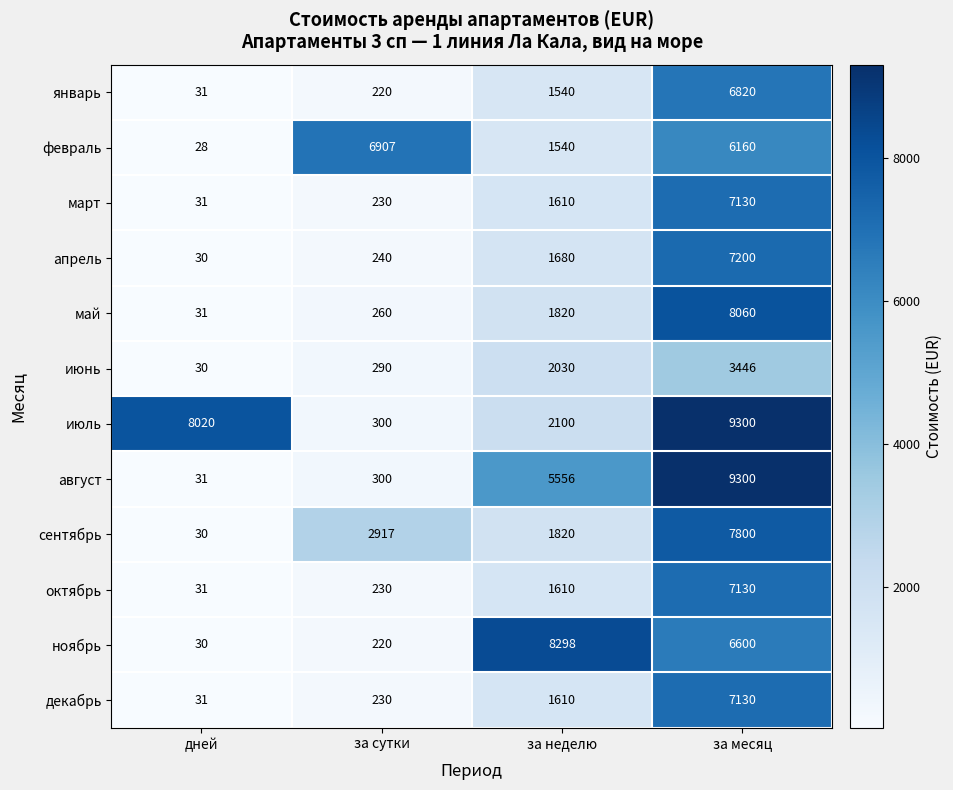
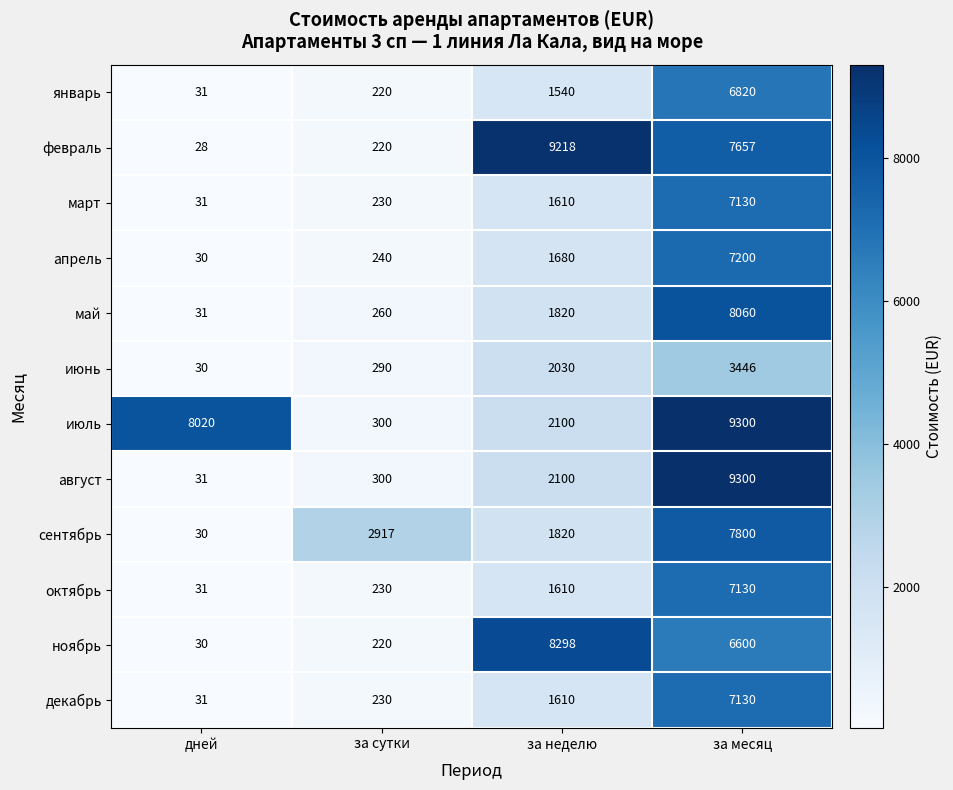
  {
    "январь": {
      "дней": 31,
      "за сутки": 220,
      "за неделю": 1540,
      "за месяц": 6820
    },
    "февраль": {
      "дней": 28,
-     "за сутки": 6907,
-     "за неделю": 1540,
-     "за месяц": 6160
+     "за сутки": 220,
+     "за неделю": 9218,
+     "за месяц": 7657
    },
    "март": {
      "дней": 31,
      "за сутки": 230,
      "за неделю": 1610,
      "за месяц": 7130
    },
    "апрель": {
      "дней": 30,
      "за сутки": 240,
      "за неделю": 1680,
      "за месяц": 7200
    },
    "май": {
      "дней": 31,
      "за сутки": 260,
      "за неделю": 1820,
      "за месяц": 8060
    },
    "июнь": {
      "дней": 30,
      "за сутки": 290,
      "за неделю": 2030,
      "за месяц": 3446
    },
    "июль": {
      "дней": 8020,
      "за сутки": 300,
      "за неделю": 2100,
      "за месяц": 9300
    },
    "август": {
      "дней": 31,
      "за сутки": 300,
-     "за неделю": 5556,
+     "за неделю": 2100,
      "за месяц": 9300
    },
    "сентябрь": {
      "дней": 30,
      "за сутки": 2917,
      "за неделю": 1820,
      "за месяц": 7800
    },
    "октябрь": {
      "дней": 31,
      "за сутки": 230,
      "за неделю": 1610,
      "за месяц": 7130
    },
    "ноябрь": {
      "дней": 30,
      "за сутки": 220,
      "за неделю": 8298,
      "за месяц": 6600
    },
    "декабрь": {
      "дней": 31,
      "за сутки": 230,
      "за неделю": 1610,
      "за месяц": 7130
    }
  }
